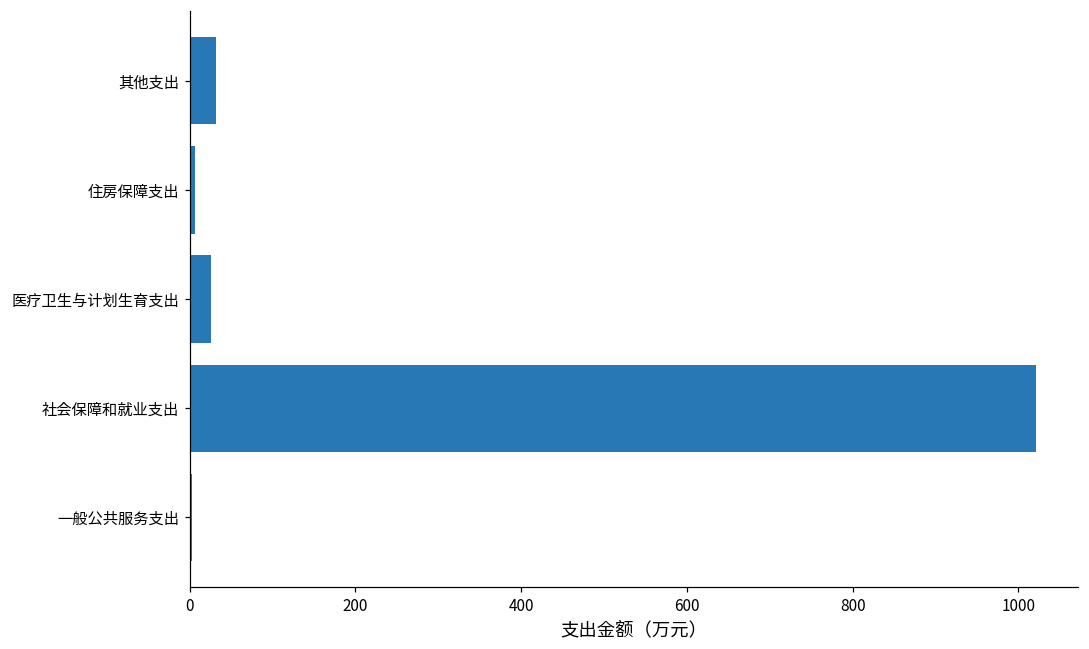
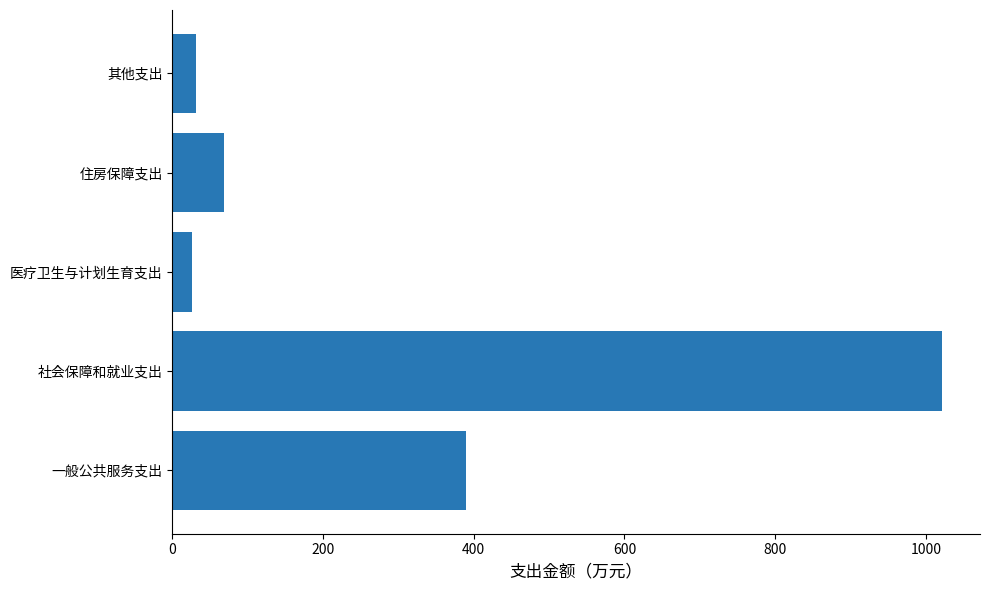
  {
    "其他支出": 30,
-   "住房保障支出": 10,
+   "住房保障支出": 70,
    "医疗卫生与计划生育支出": 30,
    "社会保障和就业支出": 1020,
-   "一般公共服务支出": 0
+   "一般公共服务支出": 390
  }
